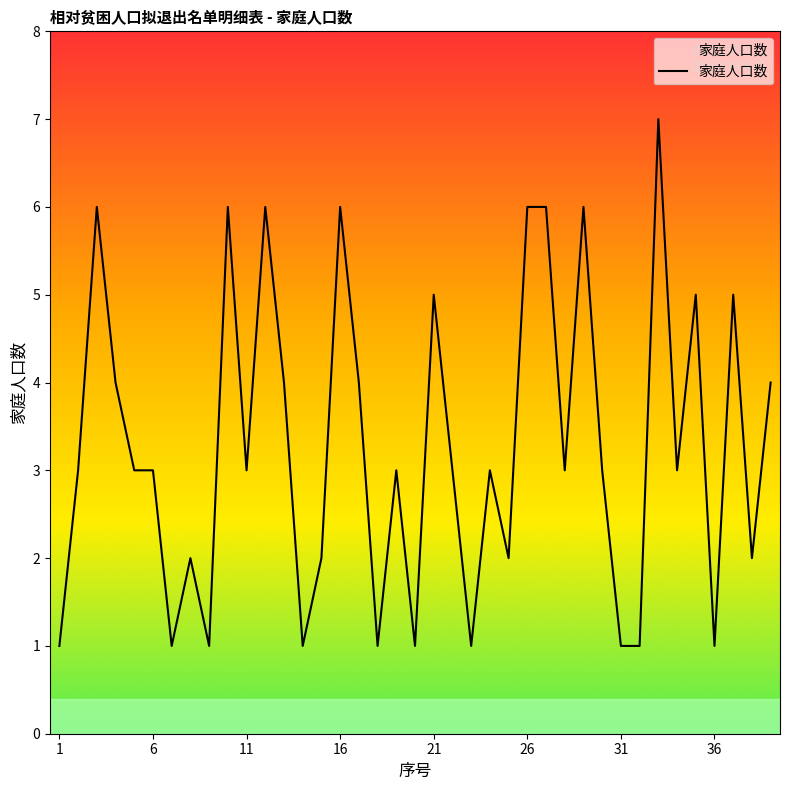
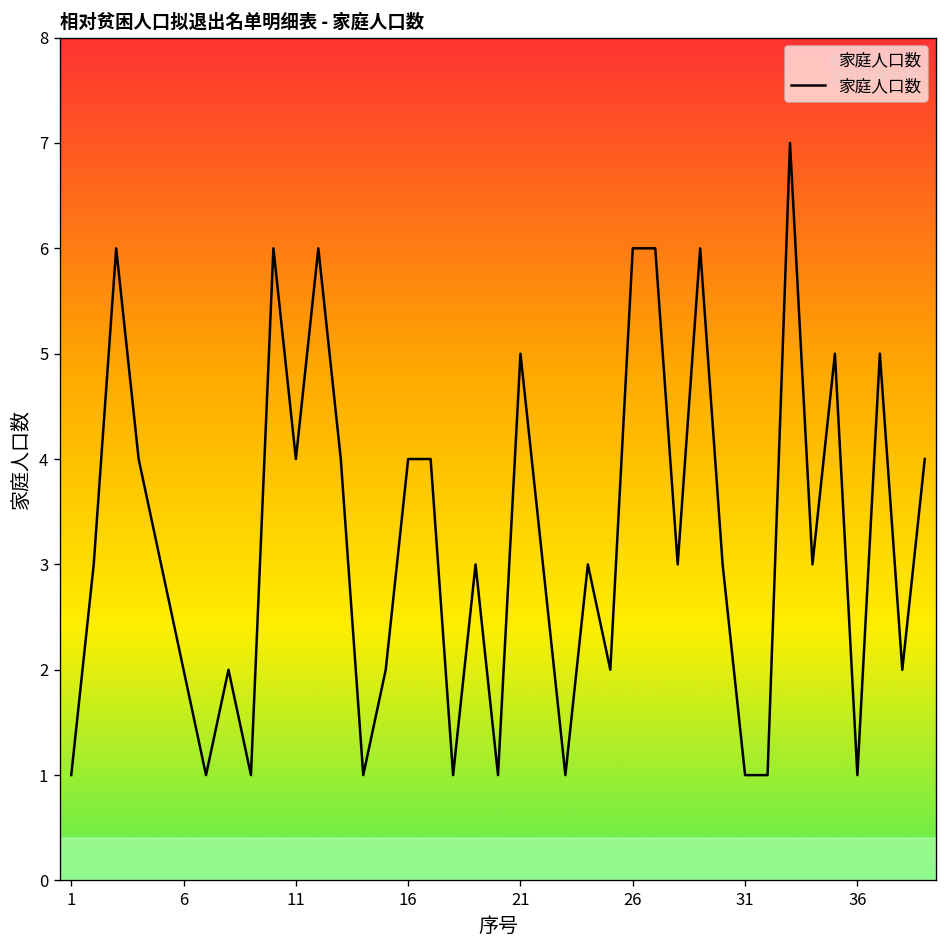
  {
    "1": 1,
-   "6": 3,
-   "11": 3,
-   "16": 6,
+   "6": 2,
+   "11": 4,
+   "16": 4,
    "21": 5,
    "26": 6,
    "31": 1,
    "36": 1
  }
